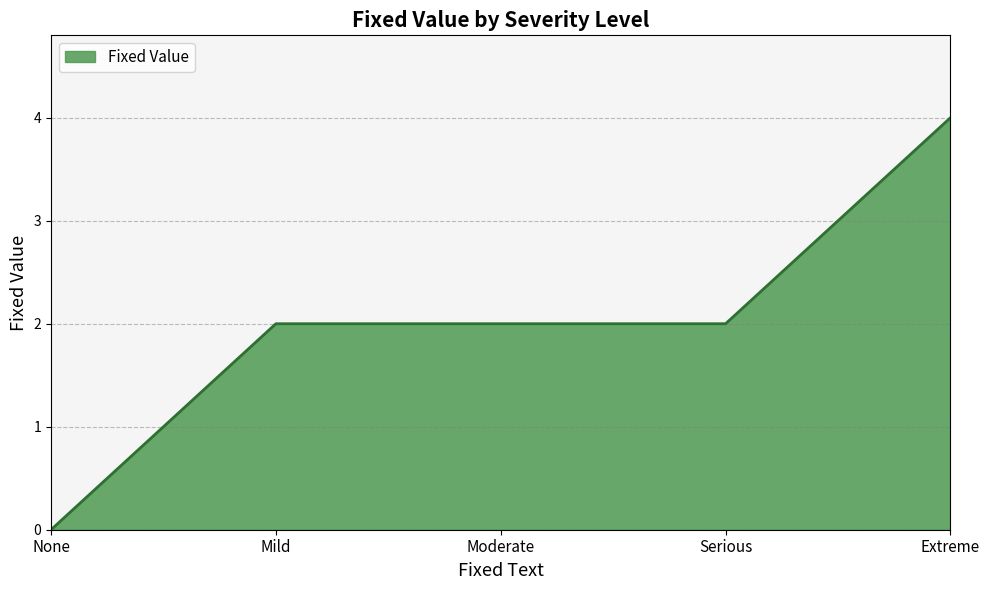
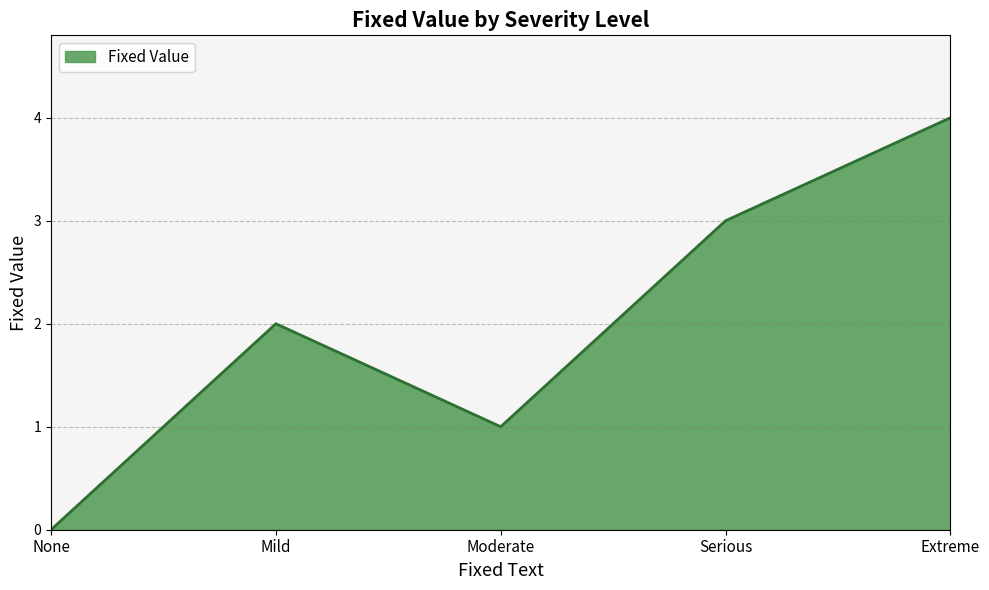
  {
    "None": 0,
    "Mild": 2,
-   "Moderate": 2,
-   "Serious": 2,
+   "Moderate": 1,
+   "Serious": 3,
    "Extreme": 4
  }
